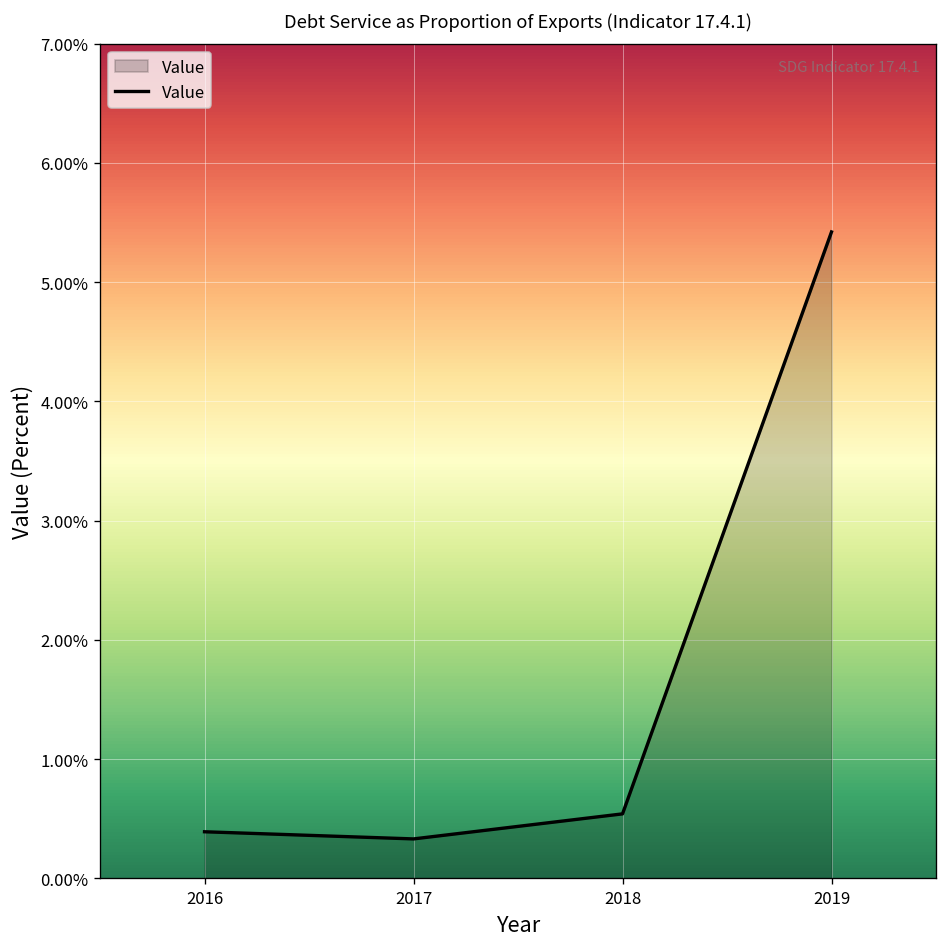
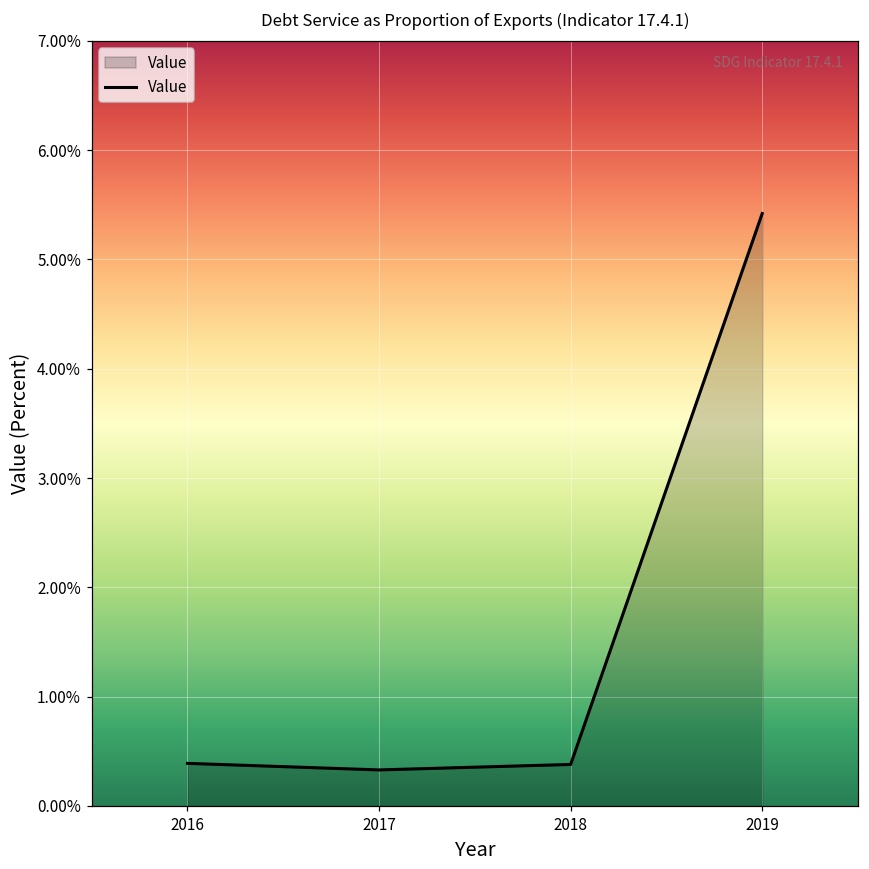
  {
    "2016": "0.4%",
    "2017": "0.3%",
-   "2018": "0.5%",
+   "2018": "0.4%",
    "2019": "5.4%"
  }
